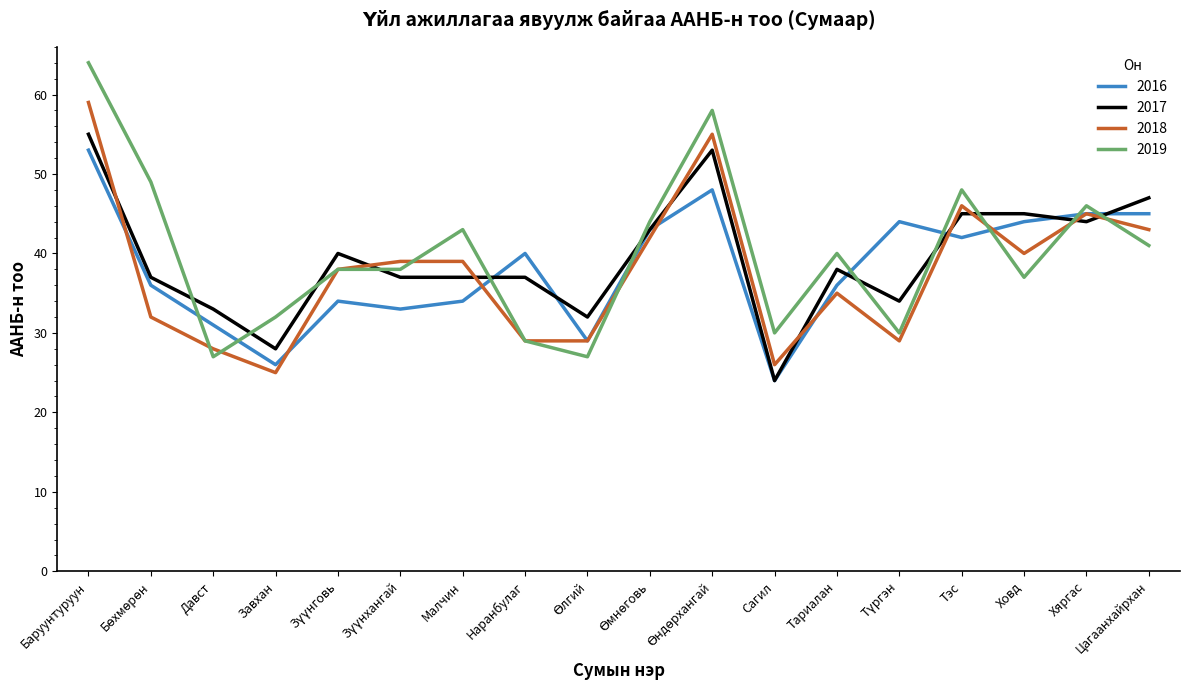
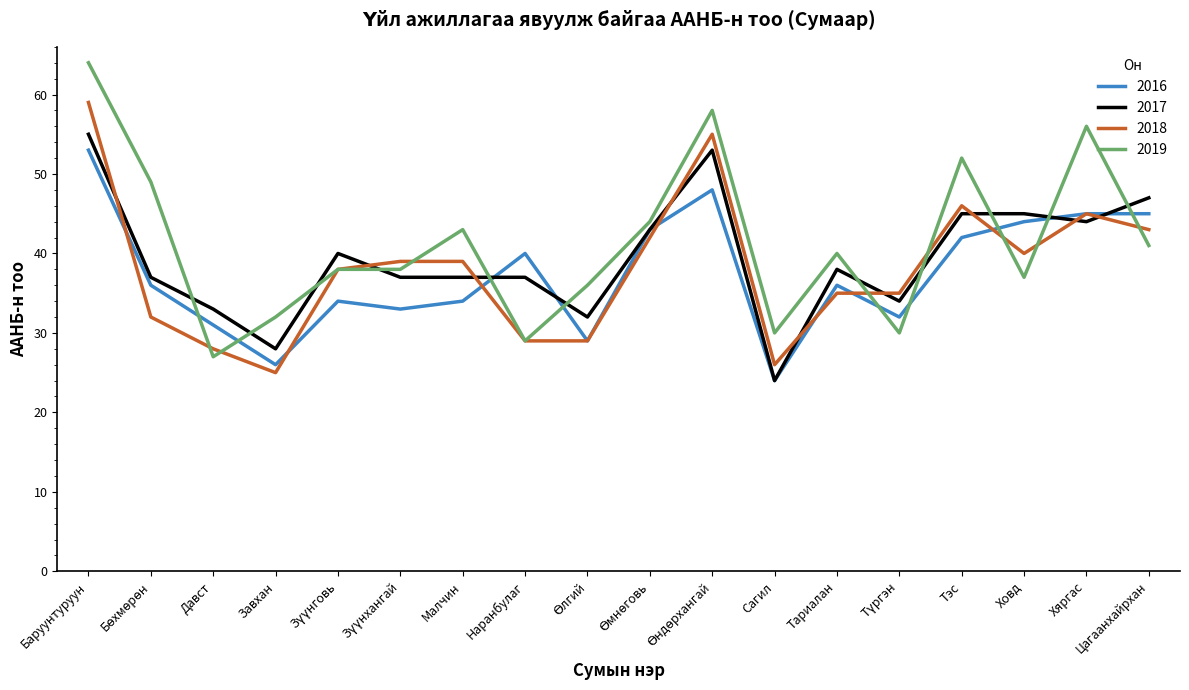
  {
    "2016": {
      "Баруунтуруун": 53,
      "Бөхмөрөн": 36,
      "Давст": 31,
      "Завхан": 26,
      "Зүүнговь": 34,
      "Зүүнхангай": 33,
      "Малчин": 34,
      "Наранбулаг": 40,
      "Өндөрхангай": 48,
      "Тариалан": 36,
-     "Түргэн": 44,
+     "Түргэн": 32,
      "Тэс": 42,
      "Ховд": 44,
      "Цагаанхайрхан": 45
    },
    "2017": {
      "Баруунтуруун": 55,
      "Бөхмөрөн": 37,
      "Давст": 33,
      "Завхан": 28,
      "Зүүнговь": 40,
      "Зүүнхангай": 37,
      "Малчин": 37,
      "Наранбулаг": 37,
      "Өлгий": 32,
      "Өндөрхангай": 53,
      "Тариалан": 38,
      "Түргэн": 34,
      "Тэс": 45,
      "Ховд": 45,
      "Хяргас": 44,
      "Цагаанхайрхан": 47
    },
    "2018": {
      "Баруунтуруун": 59,
      "Бөхмөрөн": 32,
      "Давст": 28,
      "Завхан": 25,
      "Зүүнхангай": 39,
      "Малчин": 39,
      "Өмнөговь": 42,
      "Өндөрхангай": 55,
      "Сагил": 26,
      "Тариалан": 35,
-     "Түргэн": 29,
+     "Түргэн": 35,
      "Тэс": 46,
      "Ховд": 40,
      "Цагаанхайрхан": 43
    },
    "2019": {
      "Баруунтуруун": 64,
      "Бөхмөрөн": 49,
      "Давст": 27,
      "Завхан": 32,
      "Зүүнхангай": 38,
      "Малчин": 43,
-     "Өлгий": 27,
+     "Өлгий": 36,
      "Өмнөговь": 44,
      "Өндөрхангай": 58,
      "Сагил": 30,
      "Тариалан": 40,
      "Түргэн": 30,
-     "Тэс": 48,
+     "Тэс": 52,
      "Ховд": 37,
-     "Хяргас": 46,
+     "Хяргас": 56,
      "Цагаанхайрхан": 41
    }
  }
